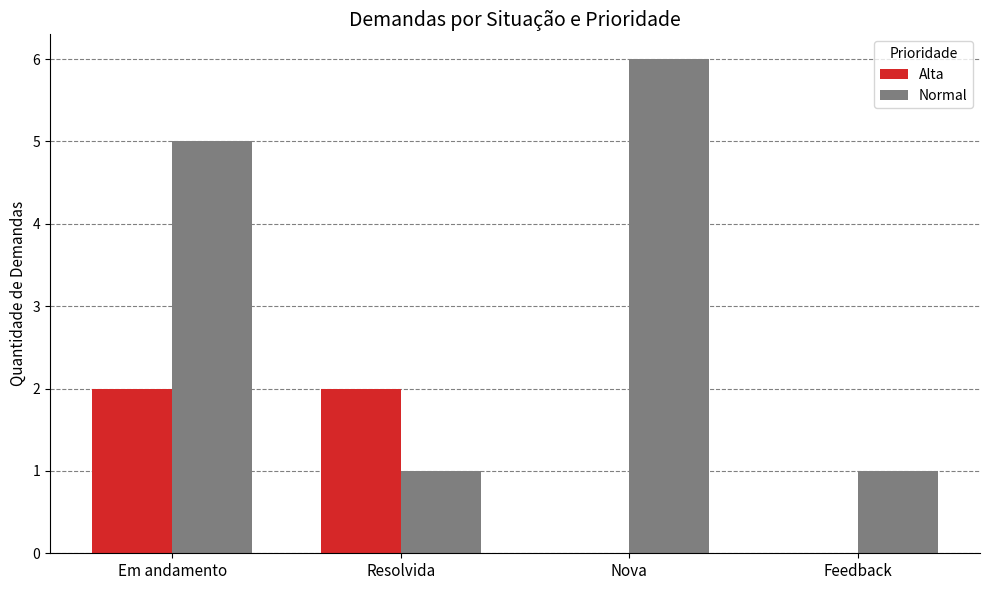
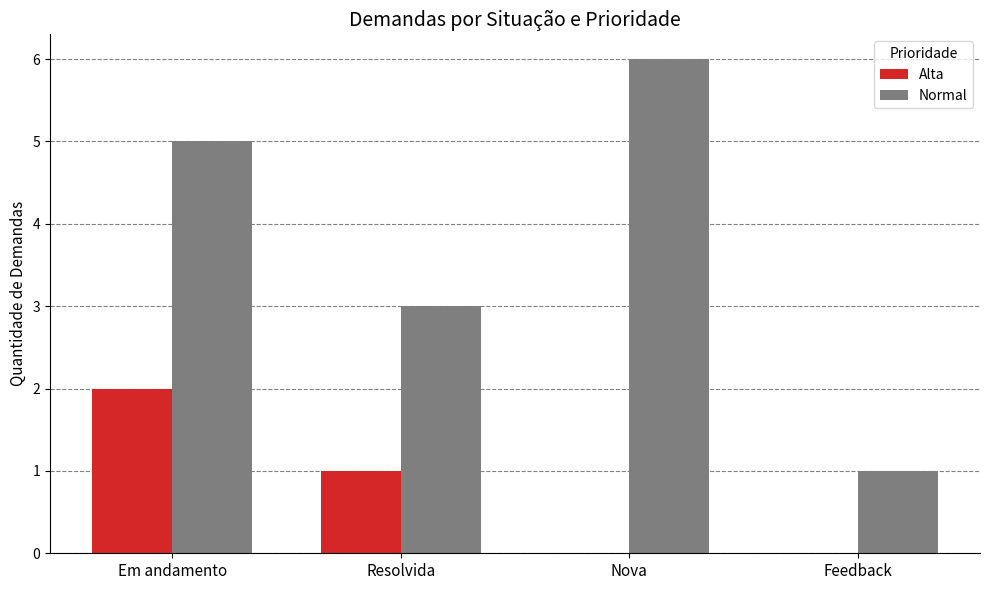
  {
    "Alta": {
      "Em andamento": 2,
-     "Resolvida": 2,
+     "Resolvida": 1,
      "Nova": 0,
      "Feedback": 0
    },
    "Normal": {
      "Em andamento": 5,
-     "Resolvida": 1,
+     "Resolvida": 3,
      "Nova": 6,
      "Feedback": 1
    }
  }
